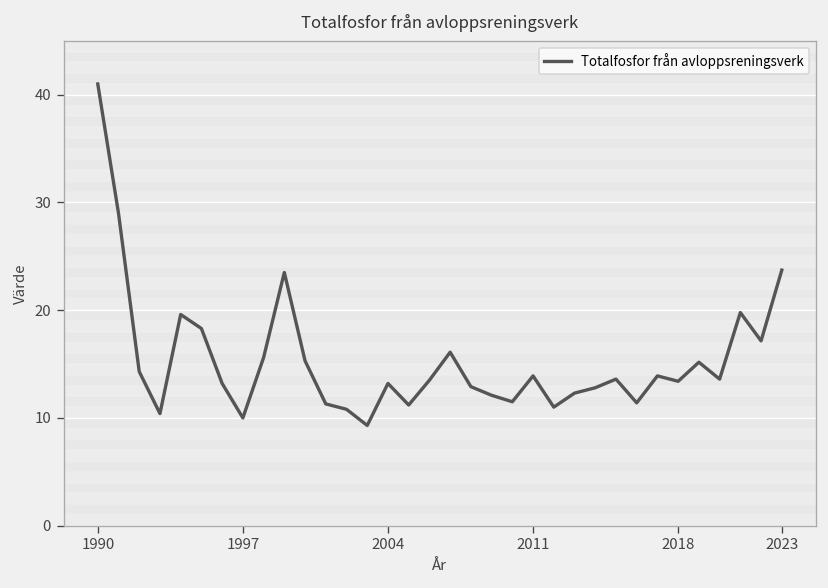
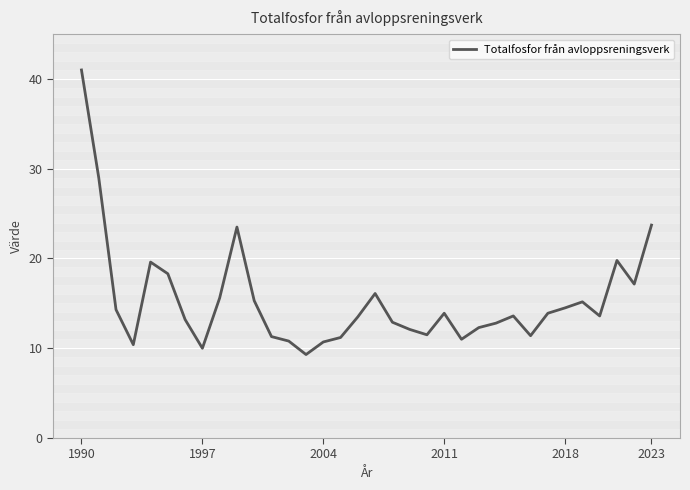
  {
    "1990": 41,
    "1997": 10,
-   "2004": 13,
+   "2004": 11,
    "2011": 14,
-   "2018": 13,
+   "2018": 15,
    "2023": 24
  }
